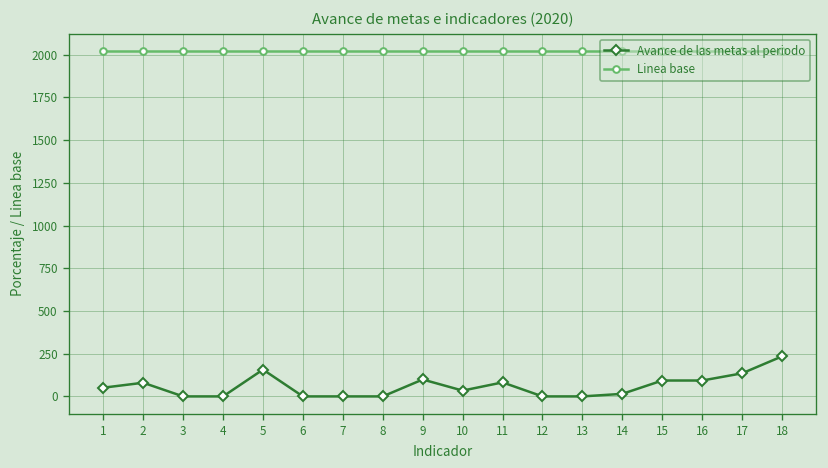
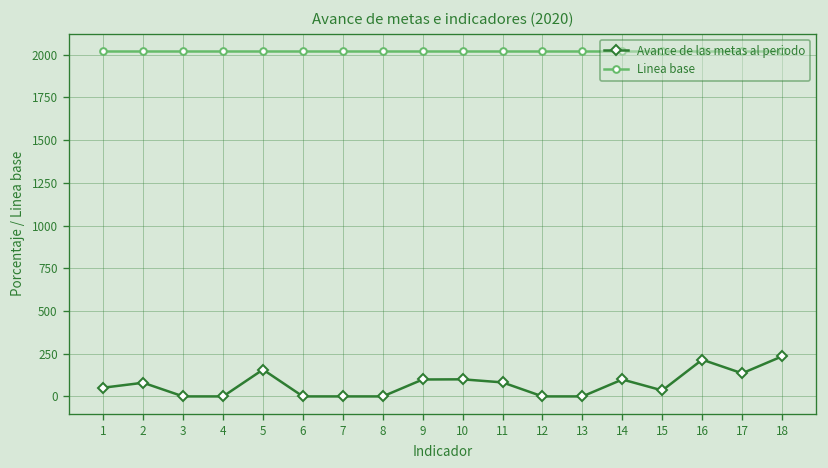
  {
    "Avance de las metas al periodo": {
      "1": 50,
      "2": 80,
      "3": 0,
      "4": 0,
      "5": 160,
      "6": 0,
      "7": 0,
      "8": 0,
      "9": 100,
-     "10": 30,
+     "10": 100,
      "11": 80,
      "12": 0,
      "13": 0,
-     "14": 20,
-     "15": 90,
-     "16": 90,
+     "14": 100,
+     "15": 40,
+     "16": 220,
      "17": 140,
      "18": 230
    },
    "Linea base": {
      "1": 2020,
      "2": 2020,
      "3": 2020,
      "4": 2020,
      "5": 2020,
      "6": 2020,
      "7": 2020,
      "8": 2020,
      "9": 2020,
      "10": 2020,
      "11": 2020,
      "12": 2020,
      "13": 2020
    }
  }
